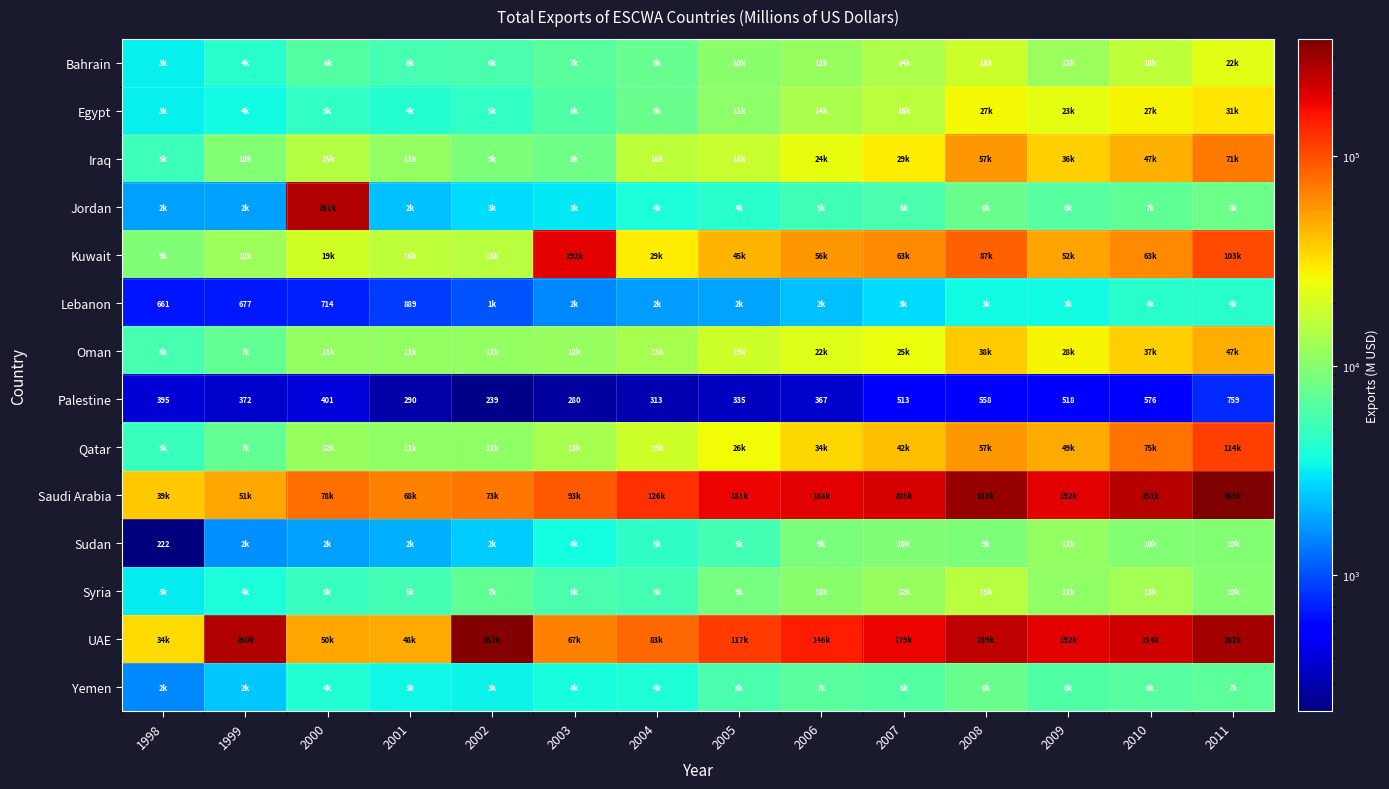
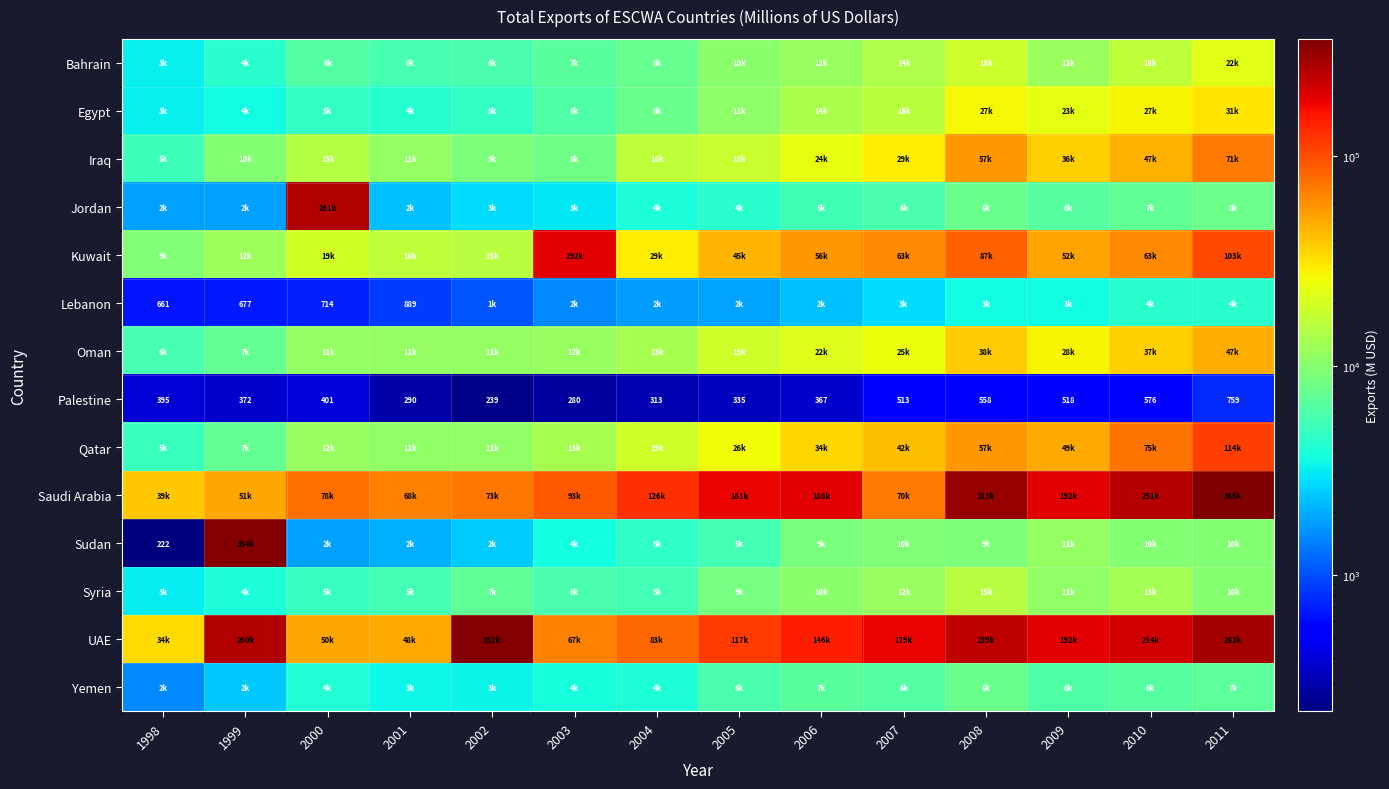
  {
    "Bahrain": {
      "1998": "3k",
      "1999": "4k",
      "2000": "6k",
      "2001": "6k",
      "2002": "6k",
      "2003": "7k",
      "2004": "8k",
      "2005": "10k",
      "2006": "12k",
      "2007": "14k",
      "2008": "18k",
      "2009": "12k",
      "2010": "16k",
      "2011": "22k"
    },
    "Egypt": {
      "1998": "3k",
      "1999": "4k",
      "2000": "5k",
      "2001": "4k",
      "2002": "5k",
      "2003": "6k",
      "2004": "8k",
      "2005": "11k",
      "2006": "14k",
      "2007": "16k",
      "2008": "27k",
      "2009": "23k",
      "2010": "27k",
      "2011": "31k"
    },
    "Iraq": {
      "1998": "5k",
      "1999": "10k",
      "2000": "15k",
      "2001": "11k",
      "2002": "9k",
      "2003": "8k",
      "2004": "16k",
      "2005": "18k",
      "2006": "24k",
      "2007": "29k",
      "2008": "57k",
      "2009": "36k",
      "2010": "47k",
      "2011": "71k"
    },
    "Jordan": {
      "1998": "2k",
      "1999": "2k",
      "2000": "261k",
      "2001": "2k",
      "2002": "3k",
      "2003": "3k",
      "2004": "4k",
      "2005": "4k",
      "2006": "5k",
      "2007": "6k",
      "2008": "8k",
      "2009": "6k",
      "2010": "7k",
      "2011": "8k"
    },
    "Kuwait": {
      "1998": "9k",
      "1999": "12k",
      "2000": "19k",
      "2001": "16k",
      "2002": "15k",
      "2003": "192k",
      "2004": "29k",
      "2005": "45k",
      "2006": "56k",
      "2007": "63k",
      "2008": "87k",
      "2009": "52k",
      "2010": "63k",
      "2011": "103k"
    },
    "Lebanon": {
      "1998": "661",
      "1999": "677",
      "2000": "714",
      "2001": "889",
      "2002": "1k",
      "2003": "2k",
      "2004": "2k",
      "2005": "2k",
      "2006": "2k",
      "2007": "3k",
      "2008": "3k",
      "2009": "3k",
      "2010": "4k",
      "2011": "4k"
    },
    "Oman": {
      "1998": "6k",
      "1999": "7k",
      "2000": "11k",
      "2001": "11k",
      "2002": "11k",
      "2003": "12k",
      "2004": "13k",
      "2005": "19k",
      "2006": "22k",
      "2007": "25k",
      "2008": "38k",
      "2009": "28k",
      "2010": "37k",
      "2011": "47k"
    },
    "Palestine": {
      "1998": "395",
      "1999": "372",
      "2000": "401",
      "2001": "290",
      "2002": "239",
      "2003": "280",
      "2004": "313",
      "2005": "335",
      "2006": "367",
      "2007": "513",
      "2008": "558",
      "2009": "518",
      "2010": "576",
      "2011": "759"
    },
    "Qatar": {
      "1998": "5k",
      "1999": "7k",
      "2000": "12k",
      "2001": "11k",
      "2002": "11k",
      "2003": "13k",
      "2004": "19k",
      "2005": "26k",
      "2006": "34k",
      "2007": "42k",
      "2008": "57k",
      "2009": "49k",
      "2010": "75k",
      "2011": "114k"
    },
    "Saudi Arabia": {
      "1998": "39k",
      "1999": "51k",
      "2000": "78k",
      "2001": "68k",
      "2002": "73k",
      "2003": "93k",
      "2004": "126k",
      "2005": "181k",
      "2006": "188k",
-     "2007": "205k",
+     "2007": "70k",
      "2008": "313k",
      "2009": "192k",
      "2010": "251k",
      "2011": "365k"
    },
    "Sudan": {
      "1998": "222",
-     "1999": "2k",
+     "1999": "354k",
      "2000": "2k",
      "2001": "2k",
      "2002": "2k",
      "2003": "4k",
      "2004": "5k",
      "2005": "5k",
      "2006": "9k",
      "2007": "10k",
      "2008": "9k",
      "2009": "11k",
      "2010": "10k",
      "2011": "10k"
    },
    "Syria": {
      "1998": "3k",
      "1999": "4k",
      "2000": "5k",
      "2001": "5k",
      "2002": "7k",
      "2003": "6k",
      "2004": "5k",
      "2005": "9k",
      "2006": "10k",
      "2007": "12k",
      "2008": "15k",
      "2009": "11k",
      "2010": "13k",
      "2011": "10k"
    },
    "UAE": {
      "1998": "34k",
      "1999": "260k",
      "2000": "50k",
      "2001": "48k",
      "2002": "352k",
      "2003": "67k",
      "2004": "83k",
      "2005": "117k",
      "2006": "146k",
      "2007": "179k",
      "2008": "239k",
      "2009": "192k",
      "2010": "214k",
      "2011": "282k"
    },
    "Yemen": {
      "1998": "2k",
      "1999": "2k",
      "2000": "4k",
      "2001": "3k",
      "2002": "3k",
      "2003": "4k",
      "2004": "4k",
      "2005": "6k",
      "2006": "7k",
      "2007": "6k",
      "2008": "8k",
      "2009": "6k",
      "2010": "6k",
      "2011": "7k"
    }
  }
